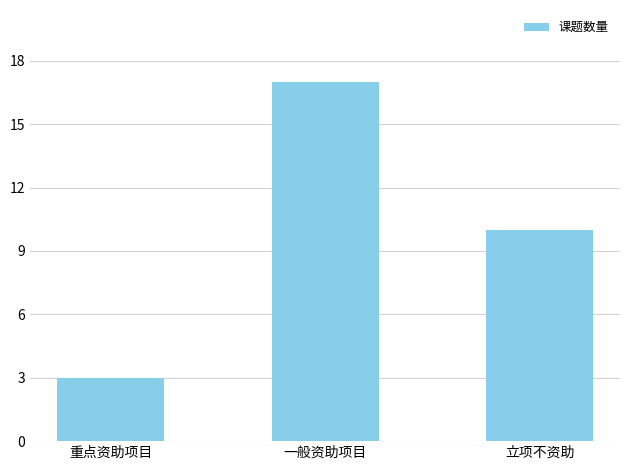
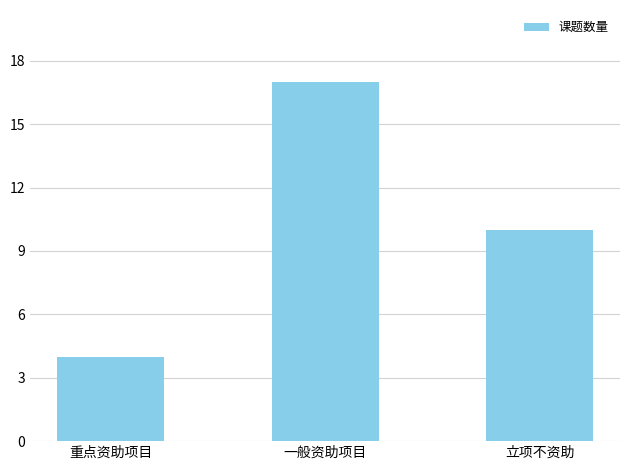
  {
-   "重点资助项目": 3,
+   "重点资助项目": 4,
    "一般资助项目": 17,
    "立项不资助": 10
  }
